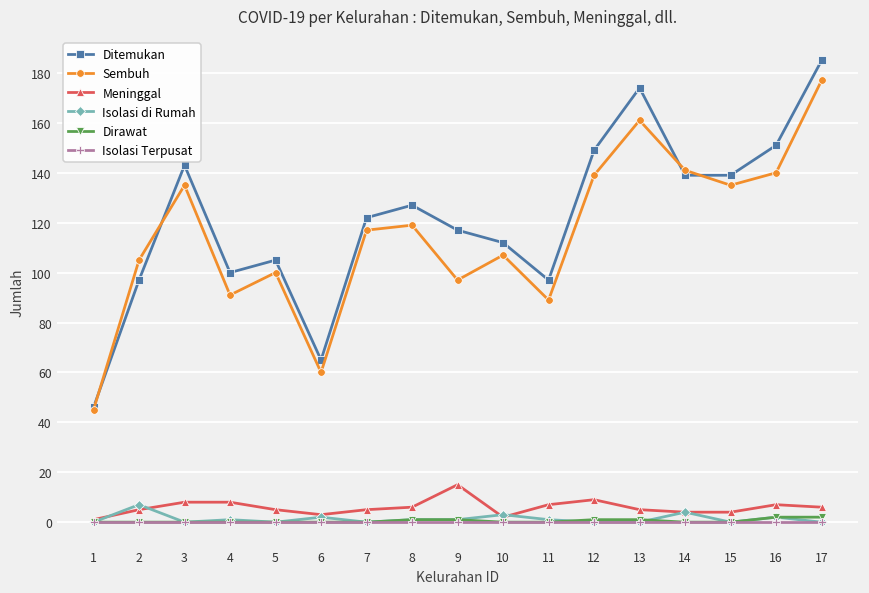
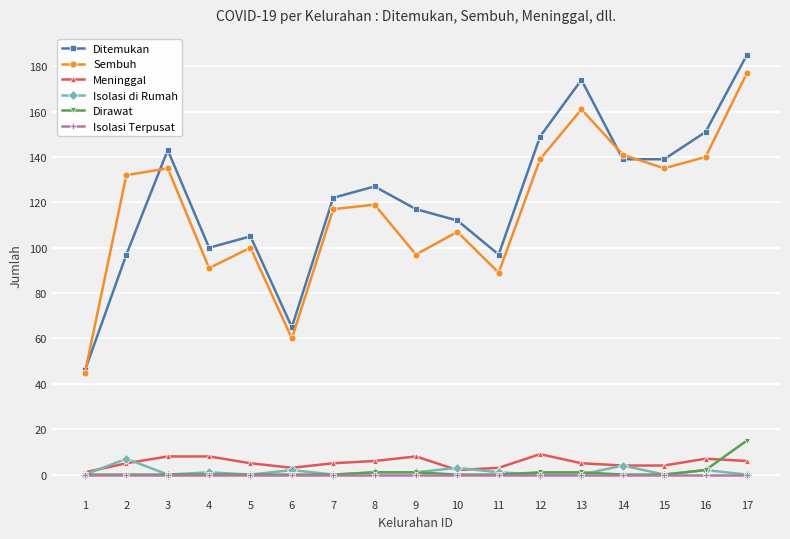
  {
    "Ditemukan": {
      "2": 97,
      "3": 143,
      "4": 100,
      "5": 105,
      "6": 65,
      "7": 122,
      "8": 127,
      "9": 117,
      "10": 112,
      "11": 97,
      "12": 149,
      "13": 174,
      "14": 139,
      "15": 139,
      "16": 151,
      "17": 185
    },
    "Sembuh": {
-     "2": 105,
+     "2": 132,
      "3": 135,
      "4": 91,
      "5": 100,
      "6": 60,
      "7": 117,
      "8": 119,
      "9": 97,
      "10": 107,
      "11": 89,
      "12": 139,
      "13": 161,
      "14": 141,
      "15": 135,
      "16": 140,
      "17": 177
    },
    "Meninggal": {
      "2": 5,
      "3": 8,
      "4": 8,
      "5": 5,
      "7": 5,
      "8": 6,
-     "9": 15,
-     "11": 7,
+     "9": 8,
+     "11": 3,
      "12": 9,
      "13": 5,
      "15": 4,
      "16": 7,
      "17": 6
    },
    "Isolasi di Rumah": {
      "2": 7
    },
    "Dirawat": {
-     "17": 2
+     "17": 15
    },
    "Isolasi Terpusat": {
      "16": 0
    }
  }
